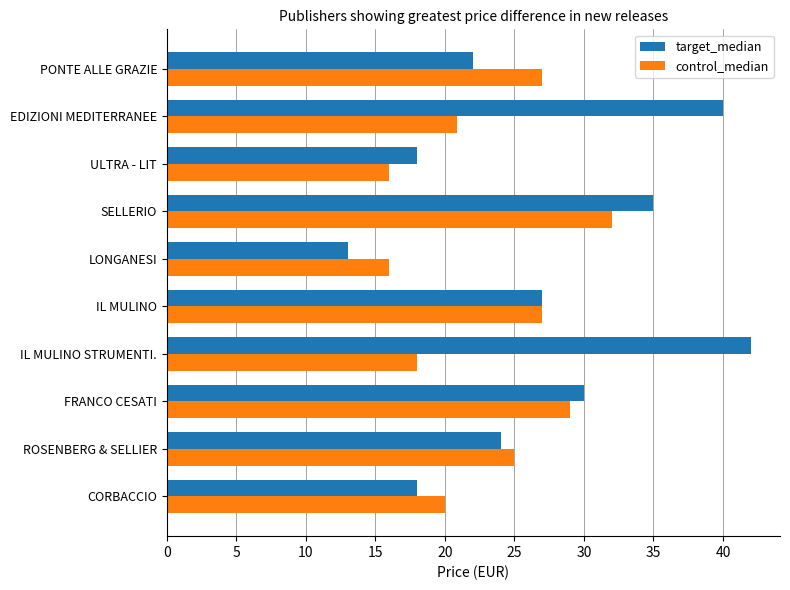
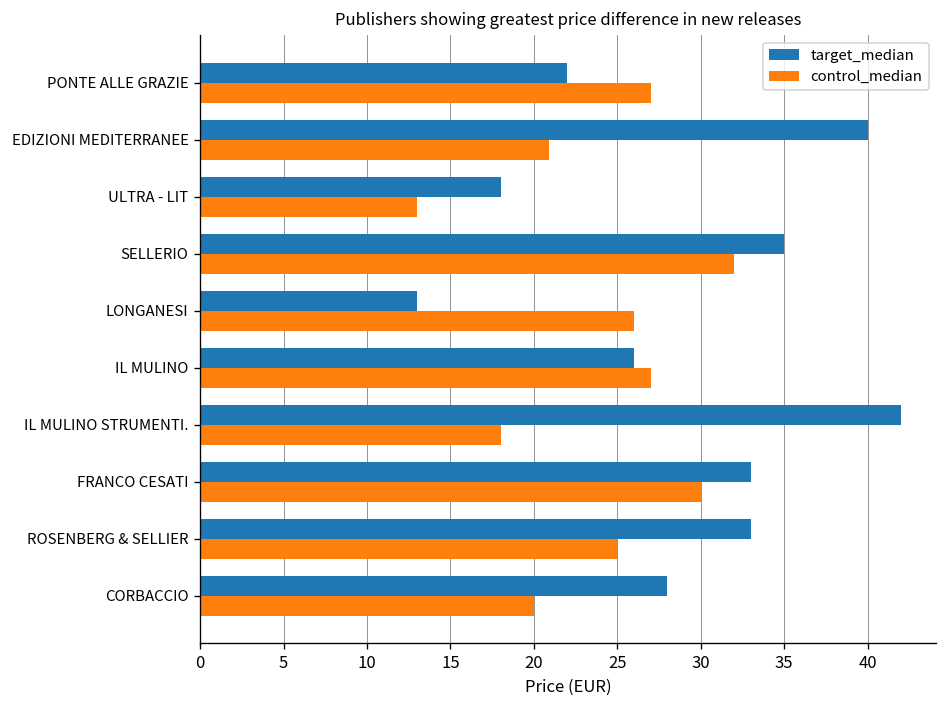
  {
    "target_median": {
      "PONTE ALLE GRAZIE": 22,
      "EDIZIONI MEDITERRANEE": 40,
      "ULTRA - LIT": 18,
      "SELLERIO": 35,
      "LONGANESI": 13,
-     "IL MULINO": 27,
+     "IL MULINO": 26,
      "IL MULINO STRUMENTI.": 42,
-     "FRANCO CESATI": 30,
-     "ROSENBERG & SELLIER": 24,
-     "CORBACCIO": 18
+     "FRANCO CESATI": 33,
+     "ROSENBERG & SELLIER": 33,
+     "CORBACCIO": 28
    },
    "control_median": {
      "PONTE ALLE GRAZIE": 27,
      "EDIZIONI MEDITERRANEE": 21,
-     "ULTRA - LIT": 16,
+     "ULTRA - LIT": 13,
      "SELLERIO": 32,
-     "LONGANESI": 16,
+     "LONGANESI": 26,
      "IL MULINO": 27,
      "IL MULINO STRUMENTI.": 18,
-     "FRANCO CESATI": 29,
+     "FRANCO CESATI": 30,
      "ROSENBERG & SELLIER": 25,
      "CORBACCIO": 20
    }
  }
